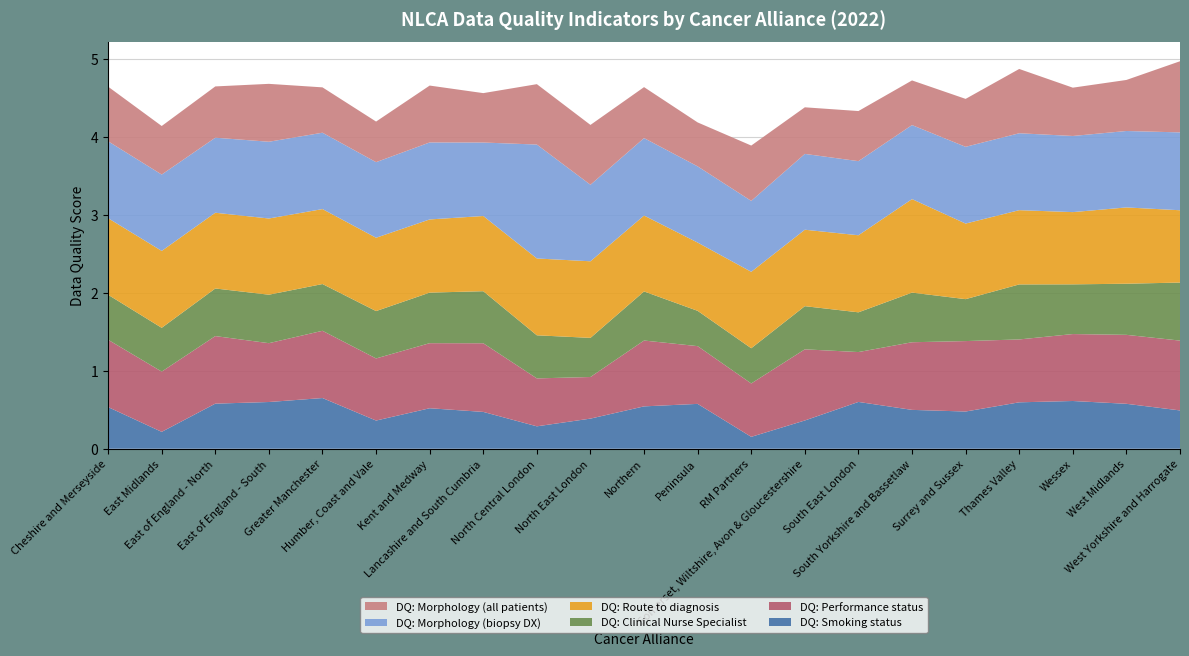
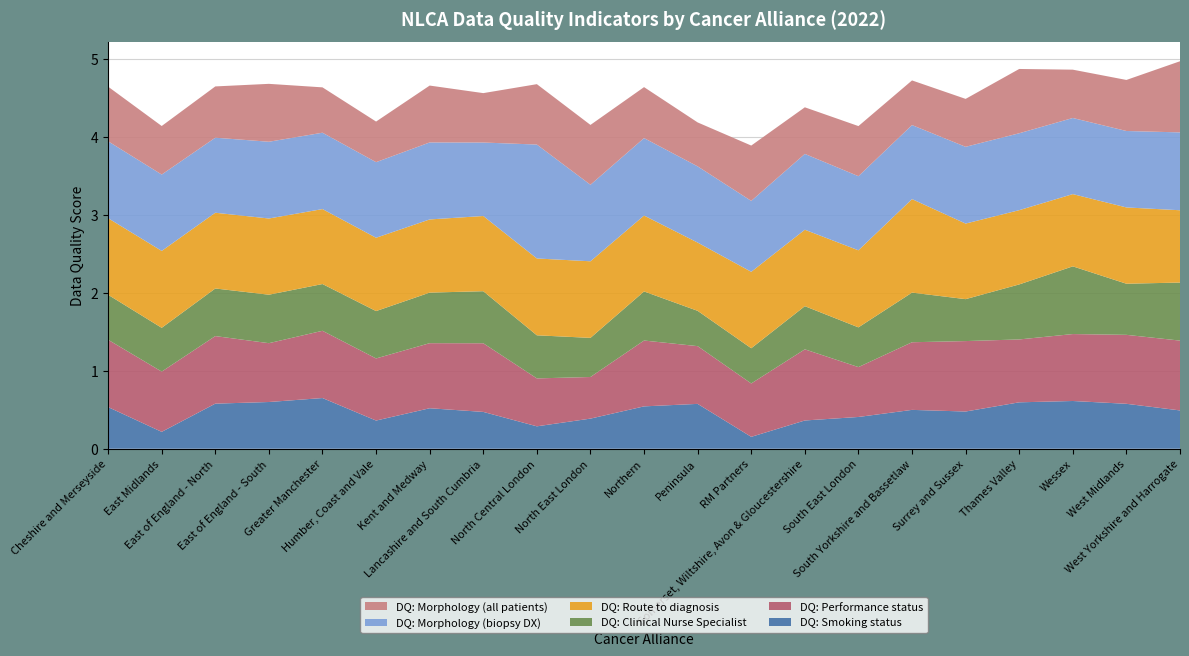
  {
    "DQ: Smoking status": {
      "Cheshire and Merseyside": 0.5,
      "East Midlands": 0.2,
      "East of England - North": 0.6,
      "East of England - South": 0.6,
      "Greater Manchester": 0.7,
      "Humber, Coast and Vale": 0.4,
      "Kent and Medway": 0.5,
      "Lancashire and South Cumbria": 0.5,
      "North Central London": 0.3,
      "North East London": 0.4,
      "Northern": 0.5,
      "Peninsula": 0.6,
      "RM Partners": 0.2,
      "Somerset, Wiltshire, Avon & Gloucestershire": 0.4,
-     "South East London": 0.6,
+     "South East London": 0.4,
      "South Yorkshire and Bassetlaw": 0.5,
      "Surrey and Sussex": 0.5,
      "Thames Valley": 0.6,
      "Wessex": 0.6,
      "West Midlands": 0.6,
      "West Yorkshire and Harrogate": 0.5
    },
    "DQ: Clinical Nurse Specialist": {
      "Cheshire and Merseyside": 0.6,
      "East Midlands": 0.6,
      "East of England - North": 0.6,
      "East of England - South": 0.6,
      "Greater Manchester": 0.6,
      "Humber, Coast and Vale": 0.6,
      "Kent and Medway": 0.6,
      "Lancashire and South Cumbria": 0.7,
      "North Central London": 0.6,
      "North East London": 0.5,
      "Northern": 0.6,
      "Peninsula": 0.5,
      "RM Partners": 0.5,
      "Somerset, Wiltshire, Avon & Gloucestershire": 0.6,
      "South East London": 0.5,
      "South Yorkshire and Bassetlaw": 0.6,
      "Surrey and Sussex": 0.5,
      "Thames Valley": 0.7,
-     "Wessex": 0.6,
+     "Wessex": 0.9,
      "West Midlands": 0.7,
      "West Yorkshire and Harrogate": 0.7
    },
    "DQ: Route to diagnosis": {
      "Cheshire and Merseyside": 1.0,
      "East Midlands": 1.0,
      "East of England - North": 1.0,
      "East of England - South": 1.0,
      "Greater Manchester": 1.0,
      "Humber, Coast and Vale": 0.9,
      "Kent and Medway": 0.9,
      "Lancashire and South Cumbria": 1.0,
      "North Central London": 1.0,
      "North East London": 1.0,
      "Northern": 1.0,
      "Peninsula": 0.9,
      "RM Partners": 1.0,
      "Somerset, Wiltshire, Avon & Gloucestershire": 1.0,
      "South East London": 1.0,
      "South Yorkshire and Bassetlaw": 1.2,
      "Surrey and Sussex": 1.0,
      "Thames Valley": 1.0,
      "Wessex": 0.9,
      "West Midlands": 1.0,
      "West Yorkshire and Harrogate": 0.9
    },
    "DQ: Morphology (biopsy DX)": {
      "Cheshire and Merseyside": 1.0,
      "East Midlands": 1.0,
      "East of England - North": 1.0,
      "East of England - South": 1.0,
      "Greater Manchester": 1.0,
      "Humber, Coast and Vale": 1.0,
      "Kent and Medway": 1.0,
      "Lancashire and South Cumbria": 0.9,
      "North Central London": 1.5,
      "North East London": 1.0,
      "Northern": 1.0,
      "Peninsula": 1.0,
      "RM Partners": 0.9,
      "Somerset, Wiltshire, Avon & Gloucestershire": 1.0,
      "South East London": 1.0,
      "South Yorkshire and Bassetlaw": 1.0,
      "Surrey and Sussex": 1.0,
      "Thames Valley": 1.0,
      "Wessex": 1.0,
      "West Midlands": 1.0,
      "West Yorkshire and Harrogate": 1.0
    }
  }
